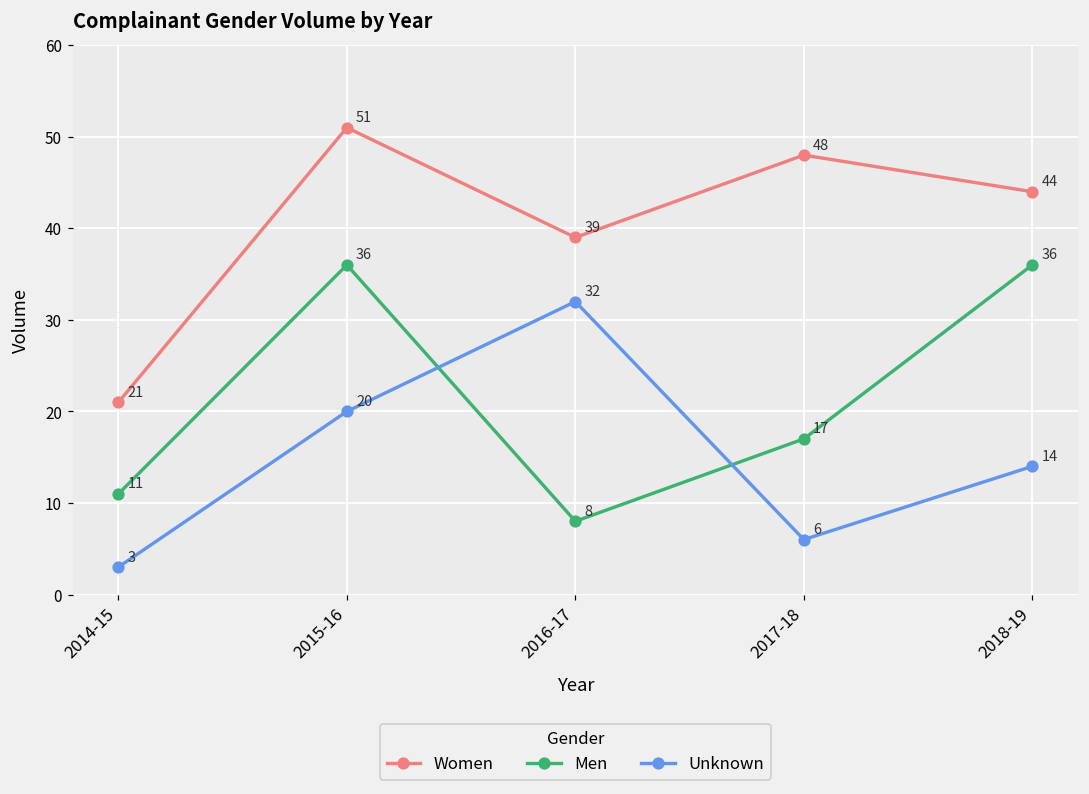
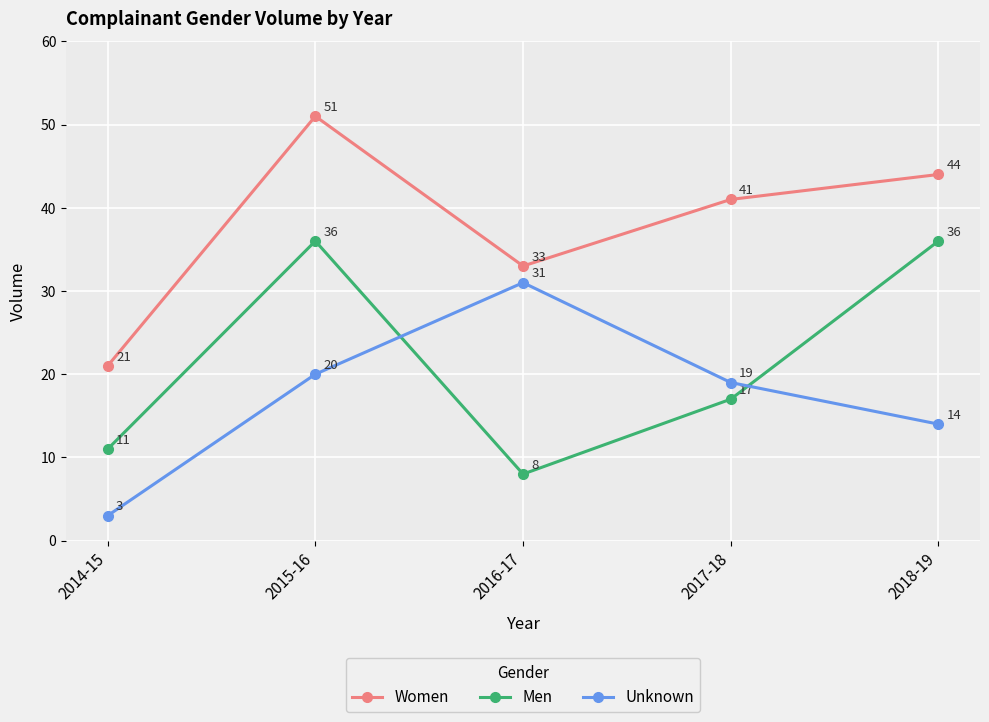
  {
    "Women": {
      "2014-15": 21,
      "2015-16": 51,
-     "2016-17": 39,
-     "2017-18": 48,
+     "2016-17": 33,
+     "2017-18": 41,
      "2018-19": 44
    },
    "Men": {
      "2014-15": 11,
      "2015-16": 36,
      "2016-17": 8,
      "2017-18": 17,
      "2018-19": 36
    },
    "Unknown": {
      "2014-15": 3,
      "2015-16": 20,
-     "2016-17": 32,
-     "2017-18": 6,
+     "2016-17": 31,
+     "2017-18": 19,
      "2018-19": 14
    }
  }
